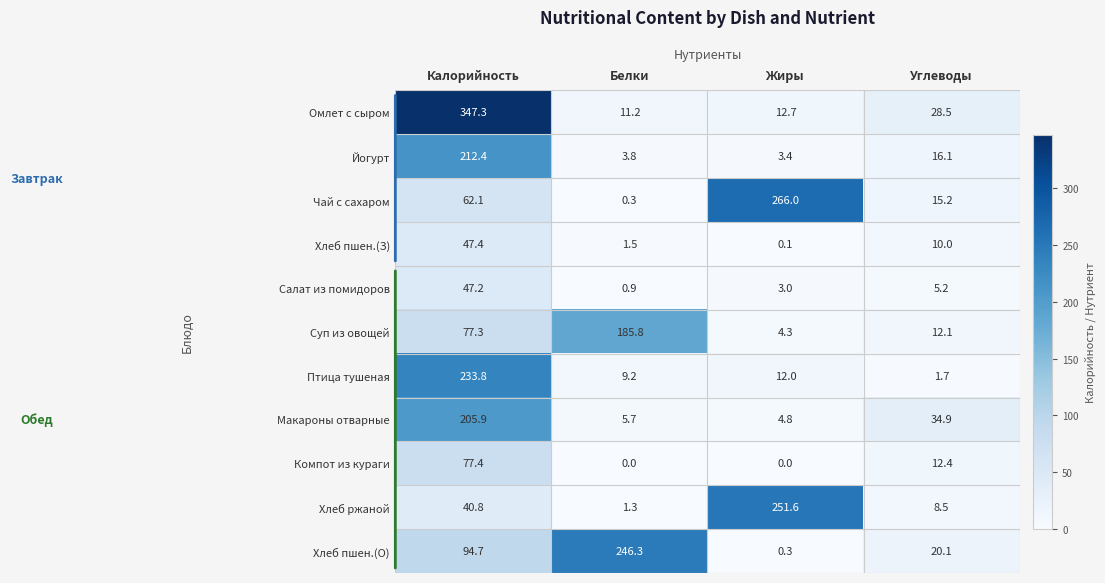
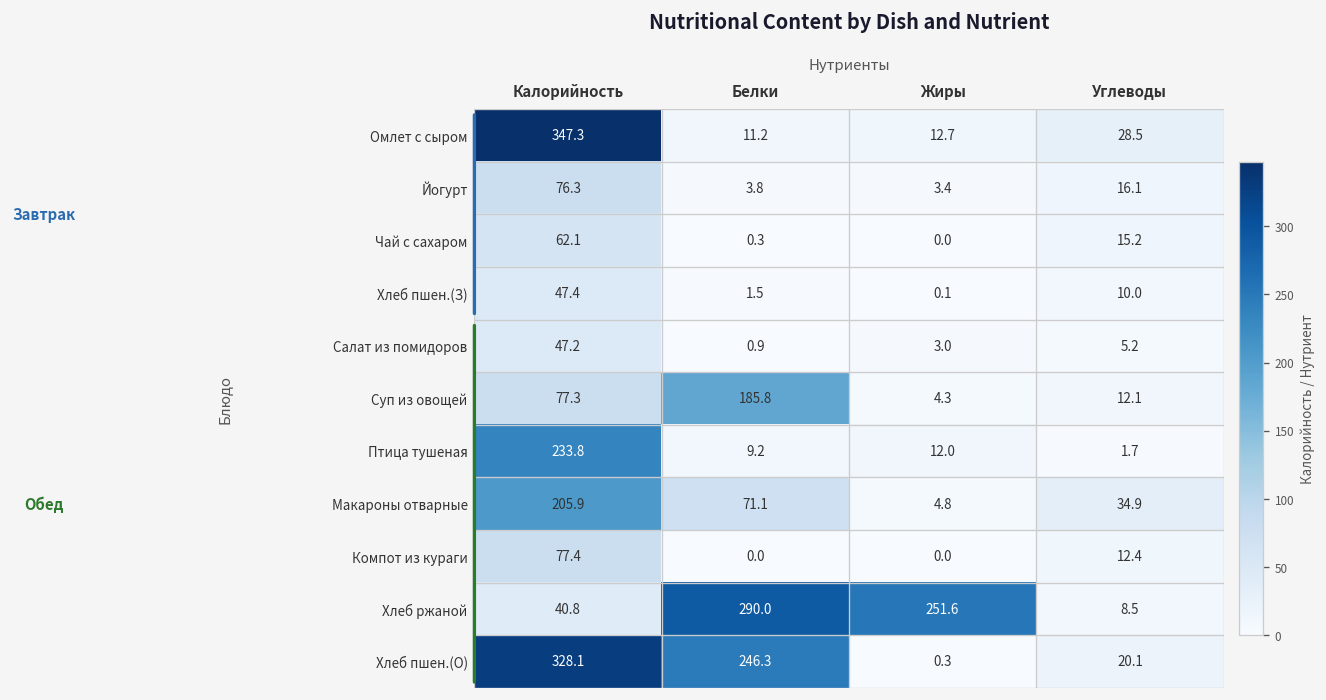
  {
    "Омлет с сыром": {
      "Калорийность": 347.3,
      "Белки": 11.2,
      "Жиры": 12.7,
      "Углеводы": 28.5
    },
    "Йогурт": {
-     "Калорийность": 212.4,
+     "Калорийность": 76.3,
      "Белки": 3.8,
      "Жиры": 3.4,
      "Углеводы": 16.1
    },
    "Чай с сахаром": {
      "Калорийность": 62.1,
      "Белки": 0.3,
-     "Жиры": 266.0,
+     "Жиры": 0.0,
      "Углеводы": 15.2
    },
    "Хлеб пшен.(З)": {
      "Калорийность": 47.4,
      "Белки": 1.5,
      "Жиры": 0.1,
      "Углеводы": 10.0
    },
    "Салат из помидоров": {
      "Калорийность": 47.2,
      "Белки": 0.9,
      "Жиры": 3.0,
      "Углеводы": 5.2
    },
    "Суп из овощей": {
      "Калорийность": 77.3,
      "Белки": 185.8,
      "Жиры": 4.3,
      "Углеводы": 12.1
    },
    "Птица тушеная": {
      "Калорийность": 233.8,
      "Белки": 9.2,
      "Жиры": 12.0,
      "Углеводы": 1.7
    },
    "Макароны отварные": {
      "Калорийность": 205.9,
-     "Белки": 5.7,
+     "Белки": 71.1,
      "Жиры": 4.8,
      "Углеводы": 34.9
    },
    "Компот из кураги": {
      "Калорийность": 77.4,
      "Белки": 0.0,
      "Жиры": 0.0,
      "Углеводы": 12.4
    },
    "Хлеб ржаной": {
      "Калорийность": 40.8,
-     "Белки": 1.3,
+     "Белки": 290.0,
      "Жиры": 251.6,
      "Углеводы": 8.5
    },
    "Хлеб пшен.(О)": {
-     "Калорийность": 94.7,
+     "Калорийность": 328.1,
      "Белки": 246.3,
      "Жиры": 0.3,
      "Углеводы": 20.1
    }
  }
